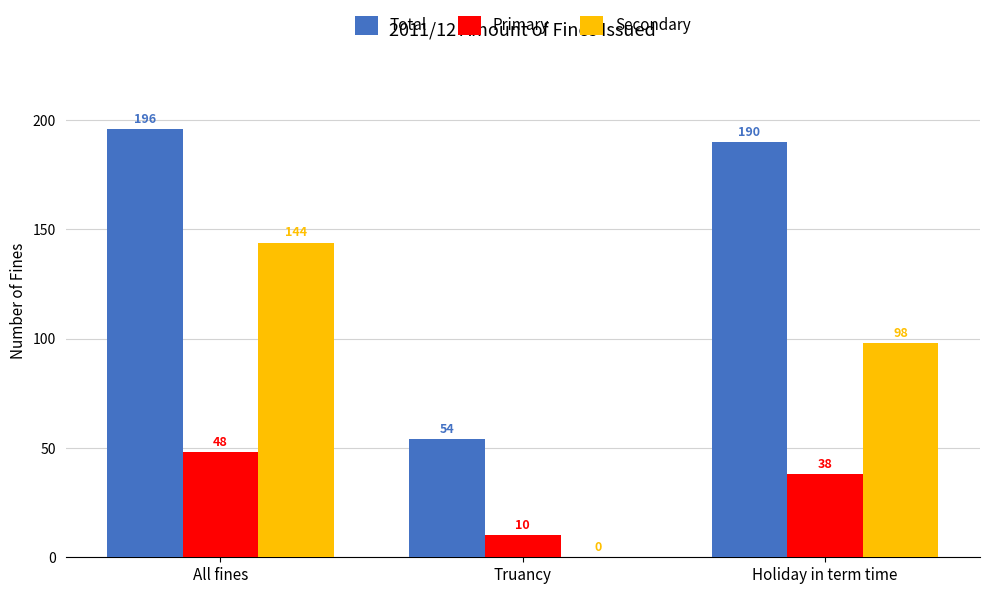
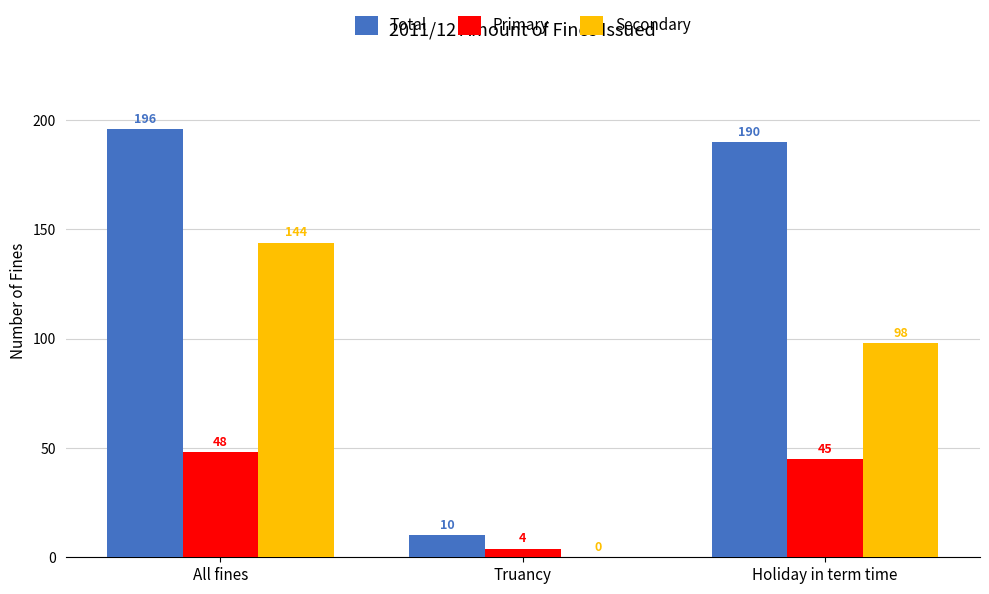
  {
    "Total": {
      "All fines": 196,
-     "Truancy": 54,
+     "Truancy": 10,
      "Holiday in term time": 190
    },
    "Primary": {
      "All fines": 48,
-     "Truancy": 10,
-     "Holiday in term time": 38
+     "Truancy": 4,
+     "Holiday in term time": 45
    },
    "Secondary": {
      "All fines": 144,
      "Truancy": 0,
      "Holiday in term time": 98
    }
  }
